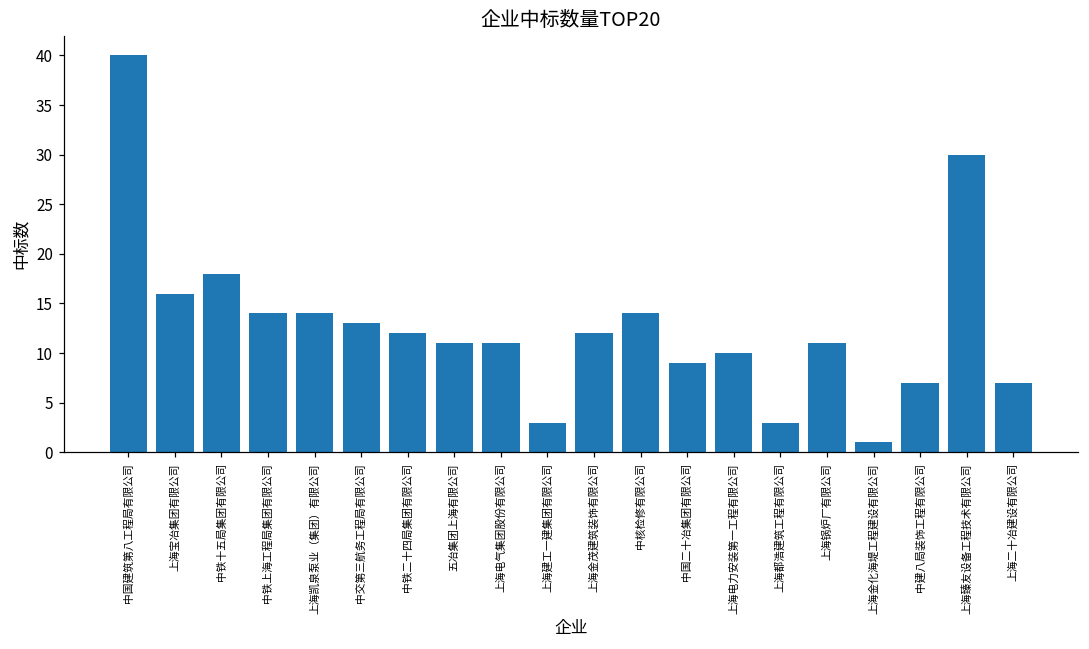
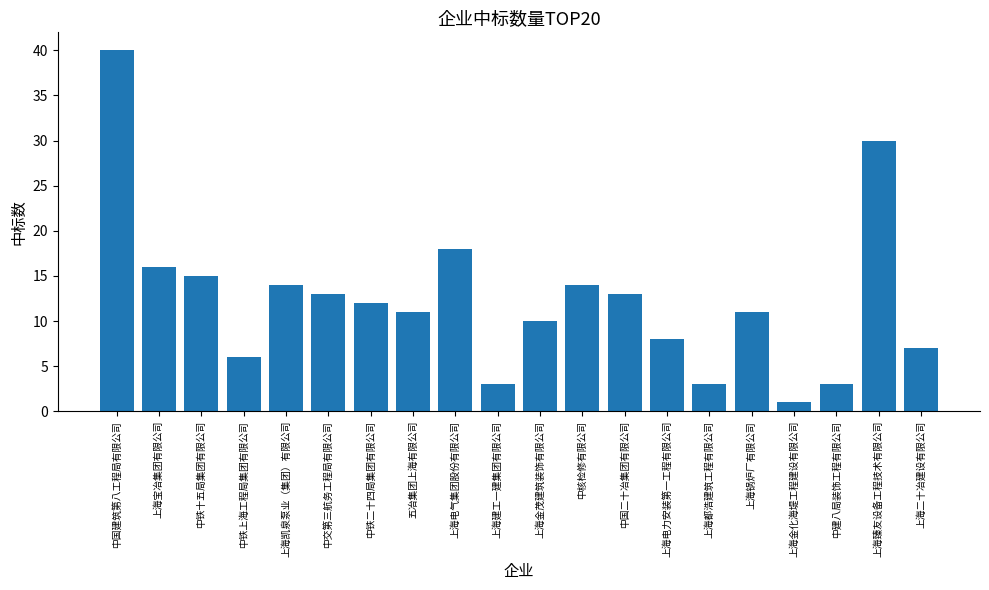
  {
    "中国建筑第八工程局有限公司": 40,
    "上海宝冶集团有限公司": 16,
-   "中铁十五局集团有限公司": 18,
-   "中铁上海工程局集团有限公司": 14,
+   "中铁十五局集团有限公司": 15,
+   "中铁上海工程局集团有限公司": 6,
    "上海凯泉泵业（集团）有限公司": 14,
    "中交第三航务工程局有限公司": 13,
    "中铁二十四局集团有限公司": 12,
    "五冶集团上海有限公司": 11,
-   "上海电气集团股份有限公司": 11,
+   "上海电气集团股份有限公司": 18,
    "上海建工一建集团有限公司": 3,
-   "上海金茂建筑装饰有限公司": 12,
+   "上海金茂建筑装饰有限公司": 10,
    "中核检修有限公司": 14,
-   "中国二十冶集团有限公司": 9,
-   "上海电力安装第一工程有限公司": 10,
+   "中国二十冶集团有限公司": 13,
+   "上海电力安装第一工程有限公司": 8,
    "上海都浩建筑工程有限公司": 3,
    "上海锅炉厂有限公司": 11,
    "上海金化海堤工程建设有限公司": 1,
-   "中建八局装饰工程有限公司": 7,
+   "中建八局装饰工程有限公司": 3,
    "上海臻友设备工程技术有限公司": 30,
    "上海二十冶建设有限公司": 7
  }
